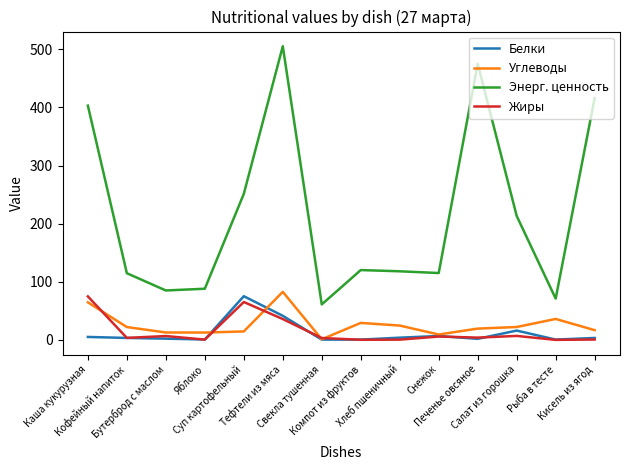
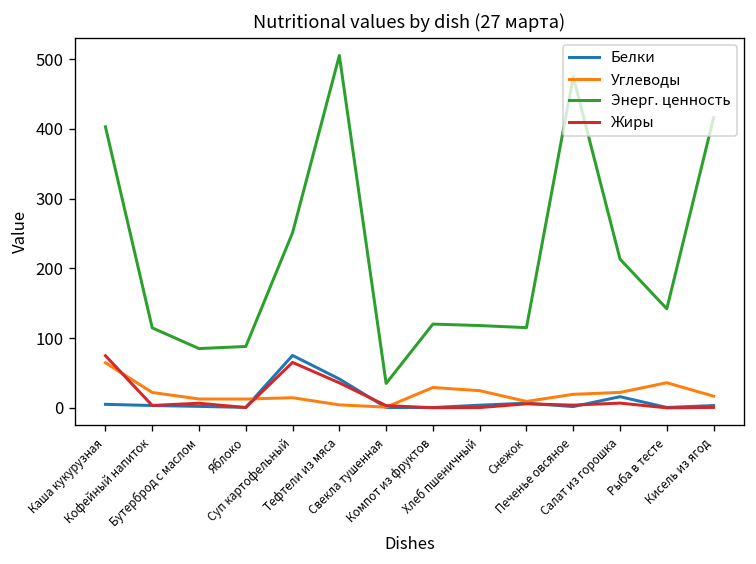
  {
    "Белки": {
      "Каша кукурузная": 10,
      "Бутерброд с маслом": 0,
      "Суп картофельный": 80,
      "Тефтели из мяса": 40,
      "Салат из горошка": 20
    },
    "Углеводы": {
      "Каша кукурузная": 60,
      "Кофейный напиток": 20,
      "Бутерброд с маслом": 10,
      "Яблоко": 10,
      "Суп картофельный": 10,
-     "Тефтели из мяса": 80,
+     "Тефтели из мяса": 0,
      "Компот из фруктов": 30,
      "Хлеб пшеничный": 20,
      "Печенье овсяное": 20,
      "Салат из горошка": 20,
      "Рыба в тесте": 40,
      "Кисель из ягод": 20
    },
    "Энерг. ценность": {
      "Каша кукурузная": 400,
      "Кофейный напиток": 110,
      "Бутерброд с маслом": 90,
      "Яблоко": 90,
      "Суп картофельный": 250,
      "Тефтели из мяса": 510,
-     "Свекла тушенная": 60,
+     "Свекла тушенная": 40,
      "Компот из фруктов": 120,
      "Хлеб пшеничный": 120,
      "Снежок": 120,
      "Салат из горошка": 210,
-     "Рыба в тесте": 70
+     "Рыба в тесте": 140
    },
    "Жиры": {
      "Каша кукурузная": 70,
      "Бутерброд с маслом": 10,
      "Суп картофельный": 70,
      "Тефтели из мяса": 40,
      "Салат из горошка": 10
    }
  }
